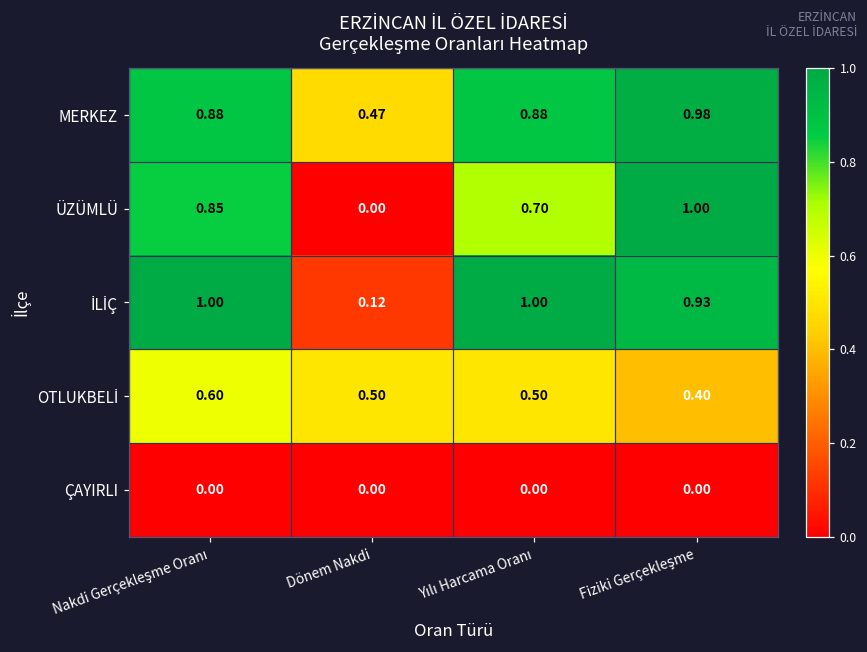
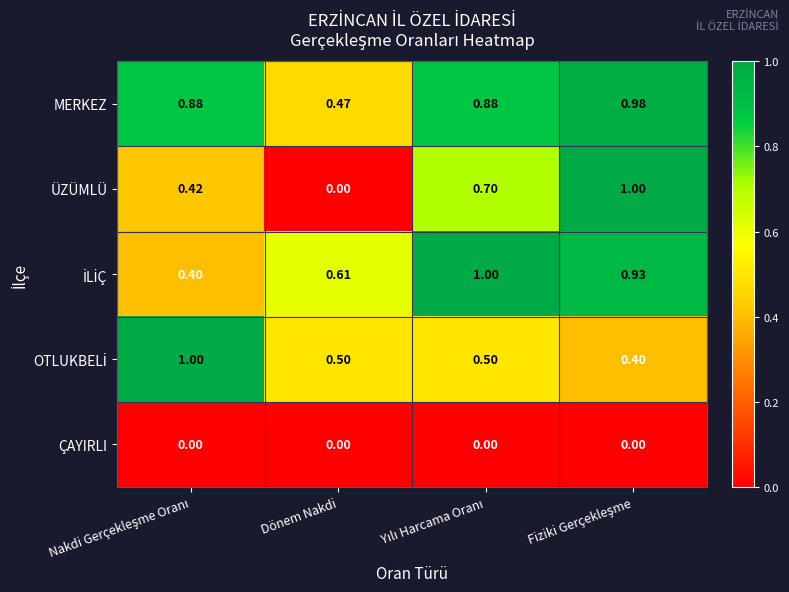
  {
    "MERKEZ": {
      "Nakdi Gerçekleşme Oranı": 0.88,
      "Dönem Nakdi": 0.47,
      "Yılı Harcama Oranı": 0.88,
      "Fiziki Gerçekleşme": 0.98
    },
    "ÜZÜMLÜ": {
-     "Nakdi Gerçekleşme Oranı": 0.85,
+     "Nakdi Gerçekleşme Oranı": 0.42,
      "Dönem Nakdi": 0.00,
      "Yılı Harcama Oranı": 0.70,
      "Fiziki Gerçekleşme": 1.00
    },
    "İLİÇ": {
-     "Nakdi Gerçekleşme Oranı": 1.00,
-     "Dönem Nakdi": 0.12,
+     "Nakdi Gerçekleşme Oranı": 0.40,
+     "Dönem Nakdi": 0.61,
      "Yılı Harcama Oranı": 1.00,
      "Fiziki Gerçekleşme": 0.93
    },
    "OTLUKBELİ": {
-     "Nakdi Gerçekleşme Oranı": 0.60,
+     "Nakdi Gerçekleşme Oranı": 1.00,
      "Dönem Nakdi": 0.50,
      "Yılı Harcama Oranı": 0.50,
      "Fiziki Gerçekleşme": 0.40
    },
    "ÇAYIRLI": {
      "Nakdi Gerçekleşme Oranı": 0.00,
      "Dönem Nakdi": 0.00,
      "Yılı Harcama Oranı": 0.00,
      "Fiziki Gerçekleşme": 0.00
    }
  }
